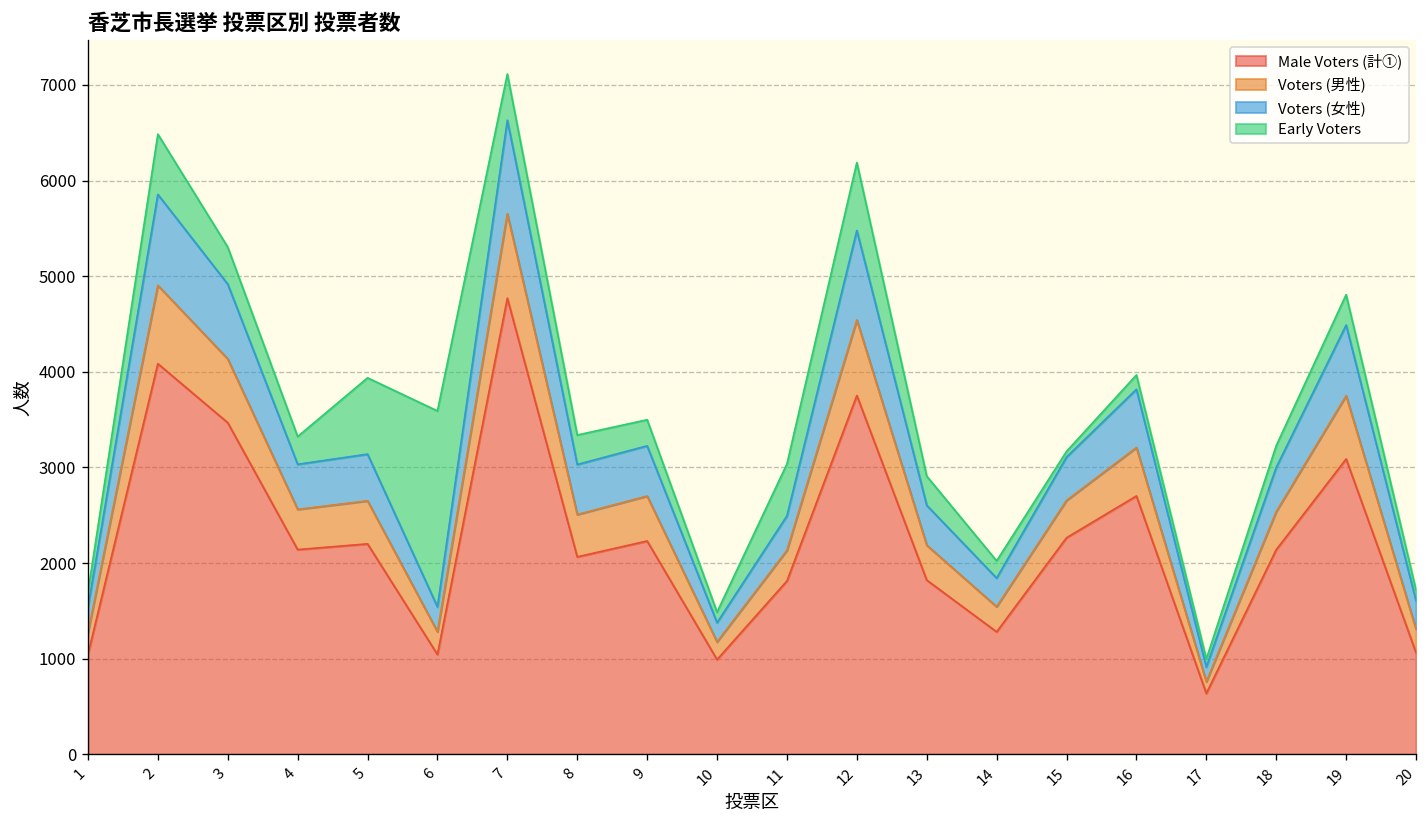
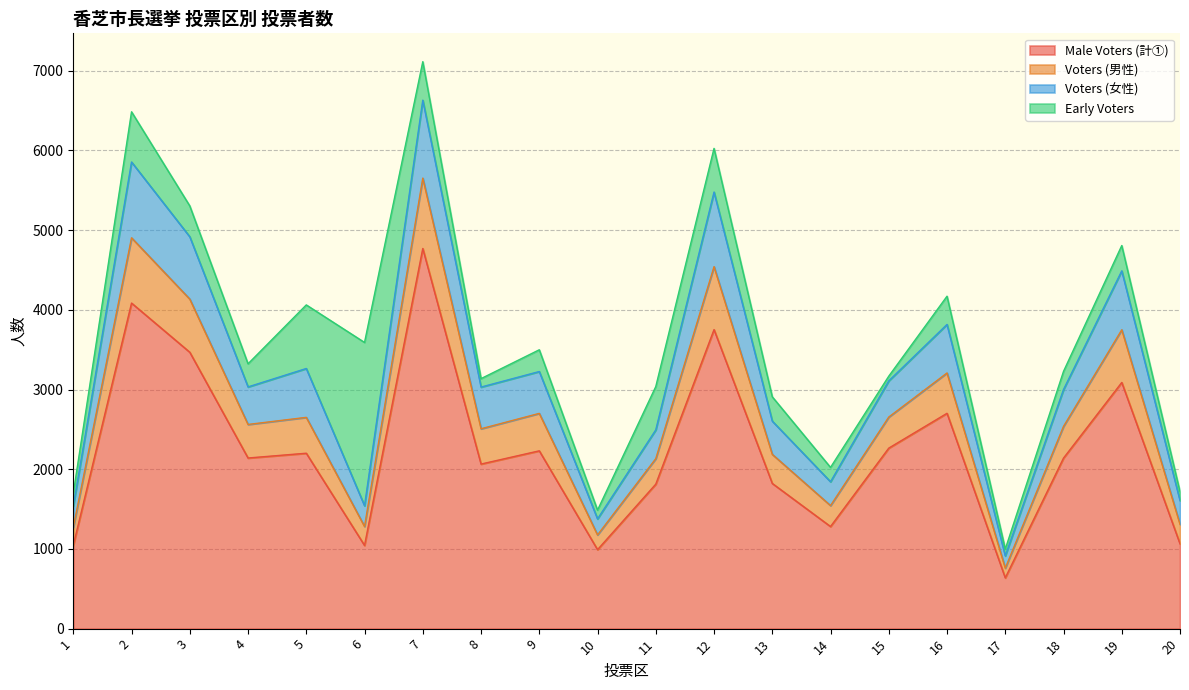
  {
    "Voters (女性)": {
      "1": 300,
      "2": 1000,
      "3": 800,
      "4": 500,
-     "5": 500,
+     "5": 600,
      "6": 300,
      "7": 1000,
      "8": 500,
      "9": 500,
      "10": 200,
      "11": 400,
      "12": 900,
      "13": 400,
      "14": 300,
      "15": 500,
      "16": 600,
      "17": 200,
      "18": 500,
      "19": 700,
      "20": 300
    },
    "Early Voters": {
      "1": 200,
      "2": 600,
      "3": 400,
      "4": 300,
      "5": 800,
      "6": 2000,
      "7": 500,
-     "8": 300,
+     "8": 100,
      "9": 300,
      "10": 100,
      "11": 500,
-     "12": 700,
+     "12": 500,
      "13": 300,
      "14": 200,
      "15": 100,
-     "16": 200,
+     "16": 400,
      "17": 100,
      "18": 200,
      "19": 300,
      "20": 100
    }
  }
